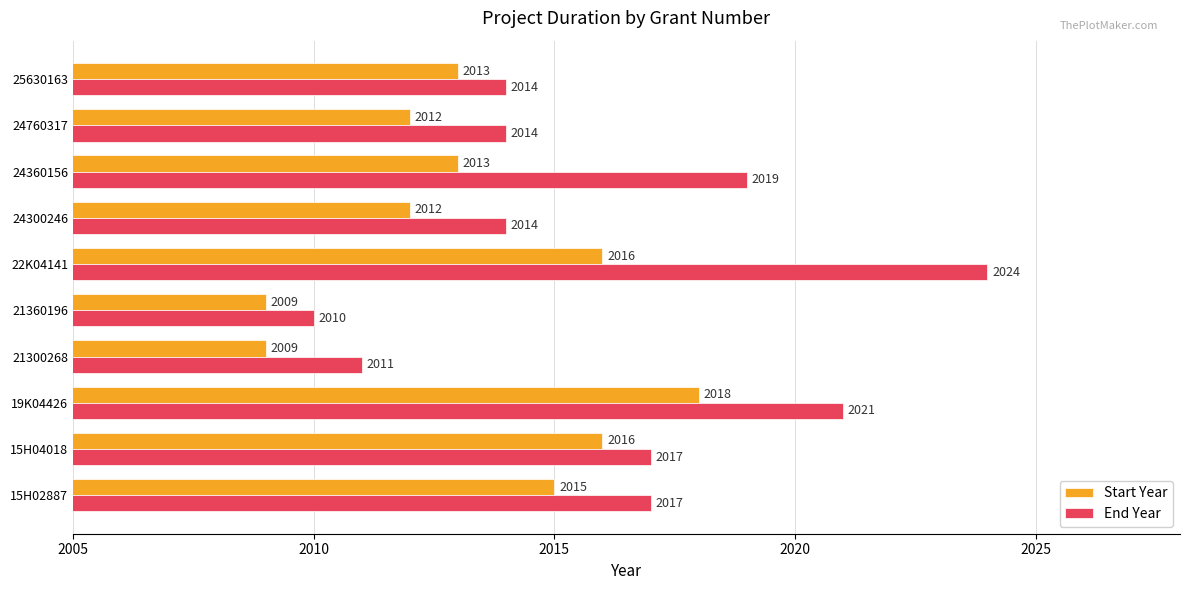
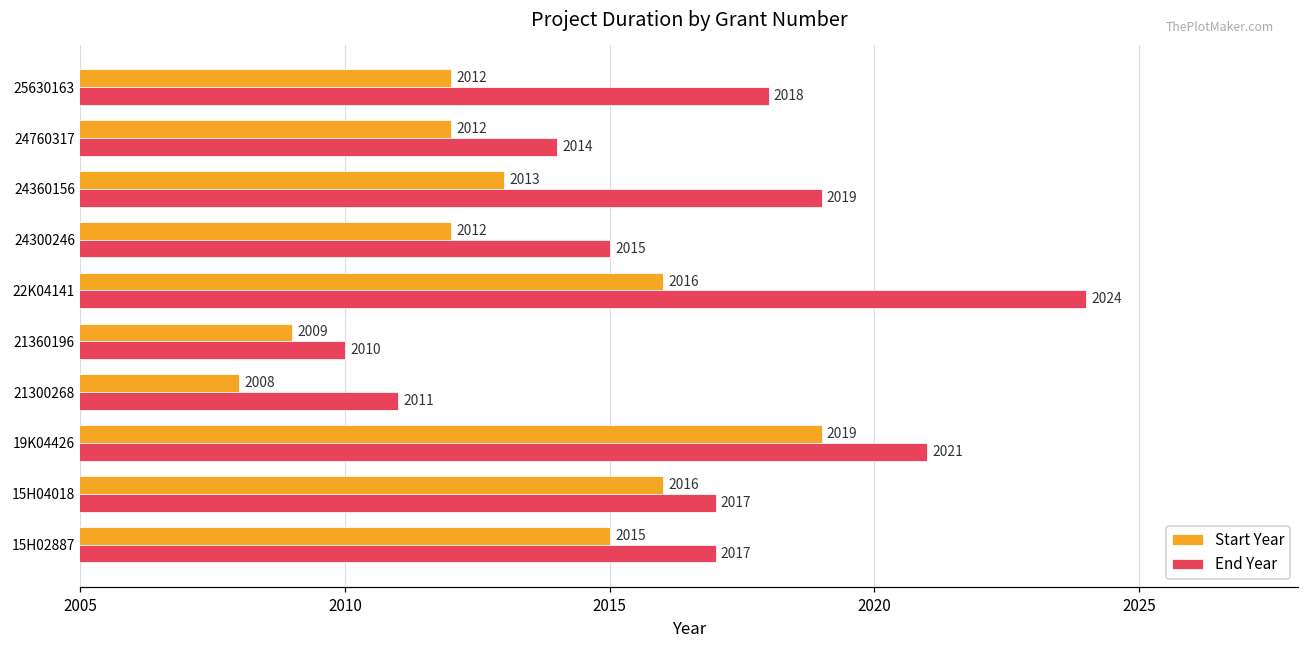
  {
    "Start Year": {
-     "25630163": 2013,
+     "25630163": 2012,
      "24760317": 2012,
      "24360156": 2013,
      "24300246": 2012,
      "22K04141": 2016,
      "21360196": 2009,
-     "21300268": 2009,
-     "19K04426": 2018,
+     "21300268": 2008,
+     "19K04426": 2019,
      "15H04018": 2016,
      "15H02887": 2015
    },
    "End Year": {
-     "25630163": 2014,
+     "25630163": 2018,
      "24760317": 2014,
      "24360156": 2019,
-     "24300246": 2014,
+     "24300246": 2015,
      "22K04141": 2024,
      "21360196": 2010,
      "21300268": 2011,
      "19K04426": 2021,
      "15H04018": 2017,
      "15H02887": 2017
    }
  }
